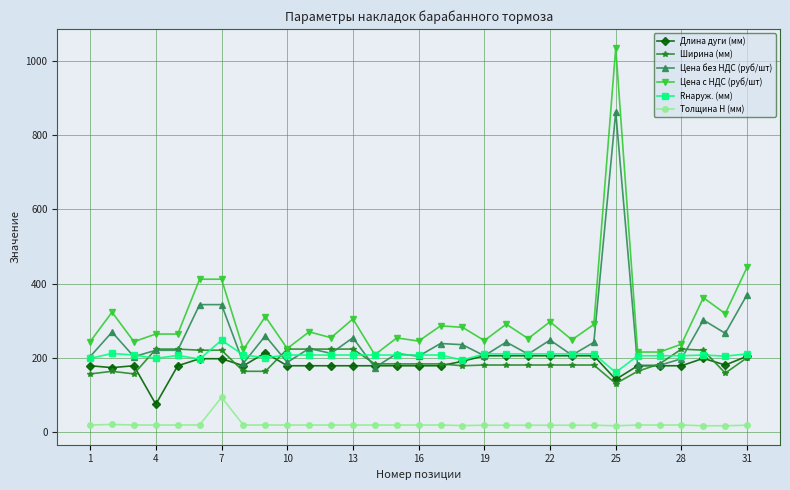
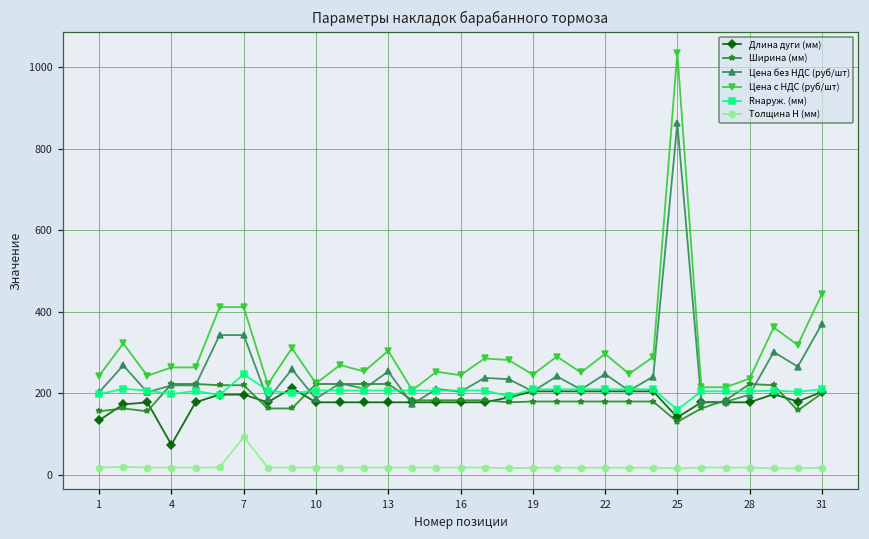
  {
    "Длина дуги (мм)": {
-     "1": 180,
+     "1": 130,
      "4": 70,
      "7": 200,
      "10": 180,
      "13": 180,
      "25": 140,
      "28": 180
    },
    "Цена с НДС (руб/шт)": {
      "1": 240,
      "4": 260,
      "7": 410,
      "13": 300,
      "16": 240,
      "19": 250,
      "22": 300,
      "25": 1040,
      "28": 240,
      "31": 440
    },
    "Rнаруж. (мм)": {
      "4": 200,
      "7": 250,
      "10": 210,
      "13": 210,
      "25": 160,
      "28": 210
    },
    "Толщина H (мм)": {
      "1": 20,
      "4": 20,
      "7": 90,
      "10": 20,
      "13": 20,
      "16": 20,
      "19": 20,
      "22": 20,
      "25": 20,
      "28": 20,
      "31": 20
    }
  }
